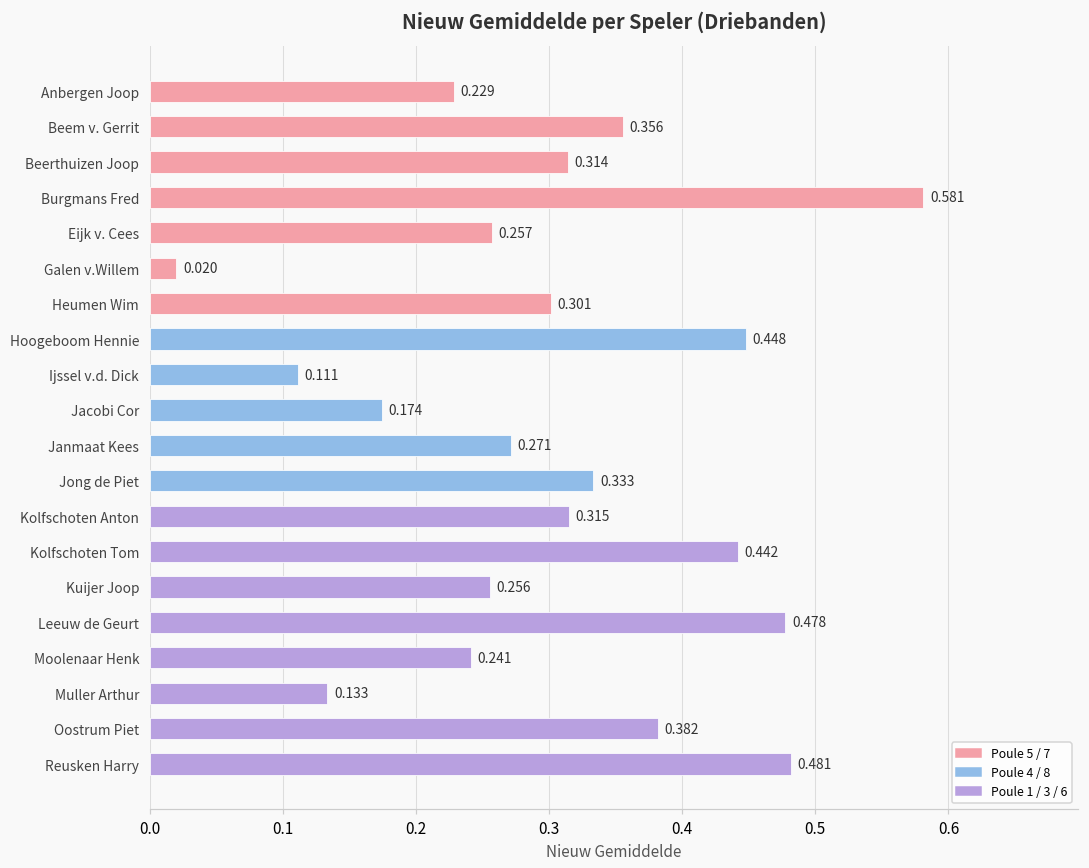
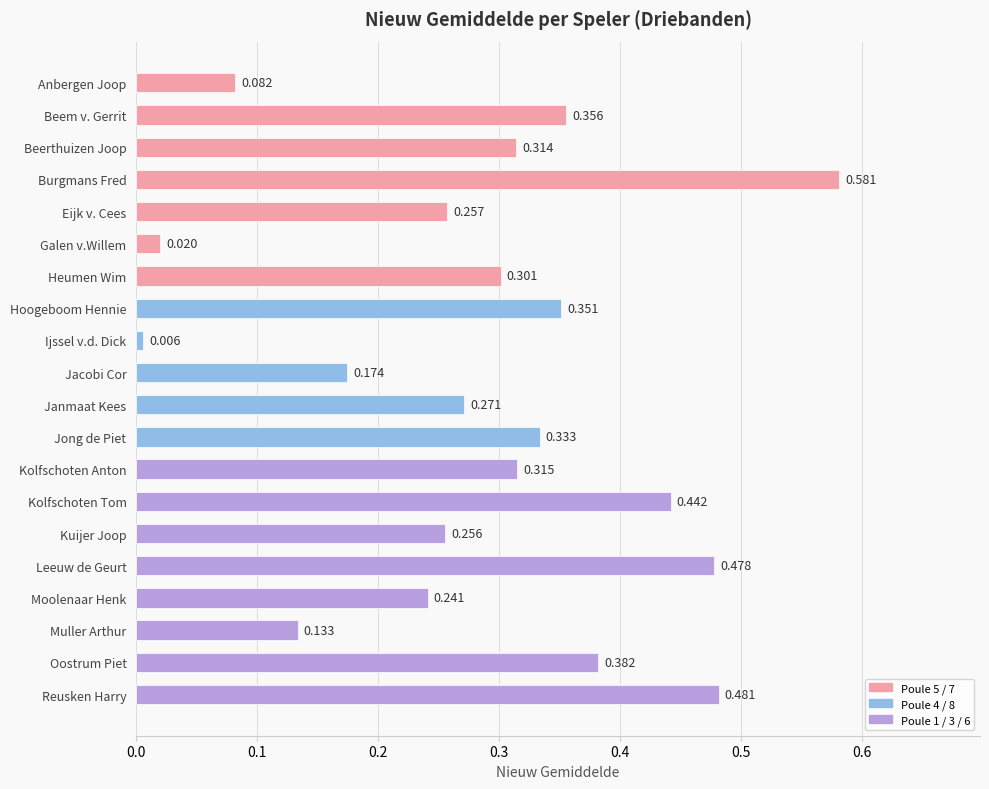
  {
-   "Anbergen Joop": 0.229,
+   "Anbergen Joop": 0.082,
    "Beem v. Gerrit": 0.356,
    "Beerthuizen Joop": 0.314,
    "Burgmans Fred": 0.581,
    "Eijk v. Cees": 0.257,
    "Galen v.Willem": 0.020,
    "Heumen Wim": 0.301,
-   "Hoogeboom Hennie": 0.448,
-   "Ijssel v.d. Dick": 0.111,
+   "Hoogeboom Hennie": 0.351,
+   "Ijssel v.d. Dick": 0.006,
    "Jacobi Cor": 0.174,
    "Janmaat Kees": 0.271,
    "Jong de Piet": 0.333,
    "Kolfschoten Anton": 0.315,
    "Kolfschoten Tom": 0.442,
    "Kuijer Joop": 0.256,
    "Leeuw de Geurt": 0.478,
    "Moolenaar Henk": 0.241,
    "Muller Arthur": 0.133,
    "Oostrum Piet": 0.382,
    "Reusken Harry": 0.481
  }
